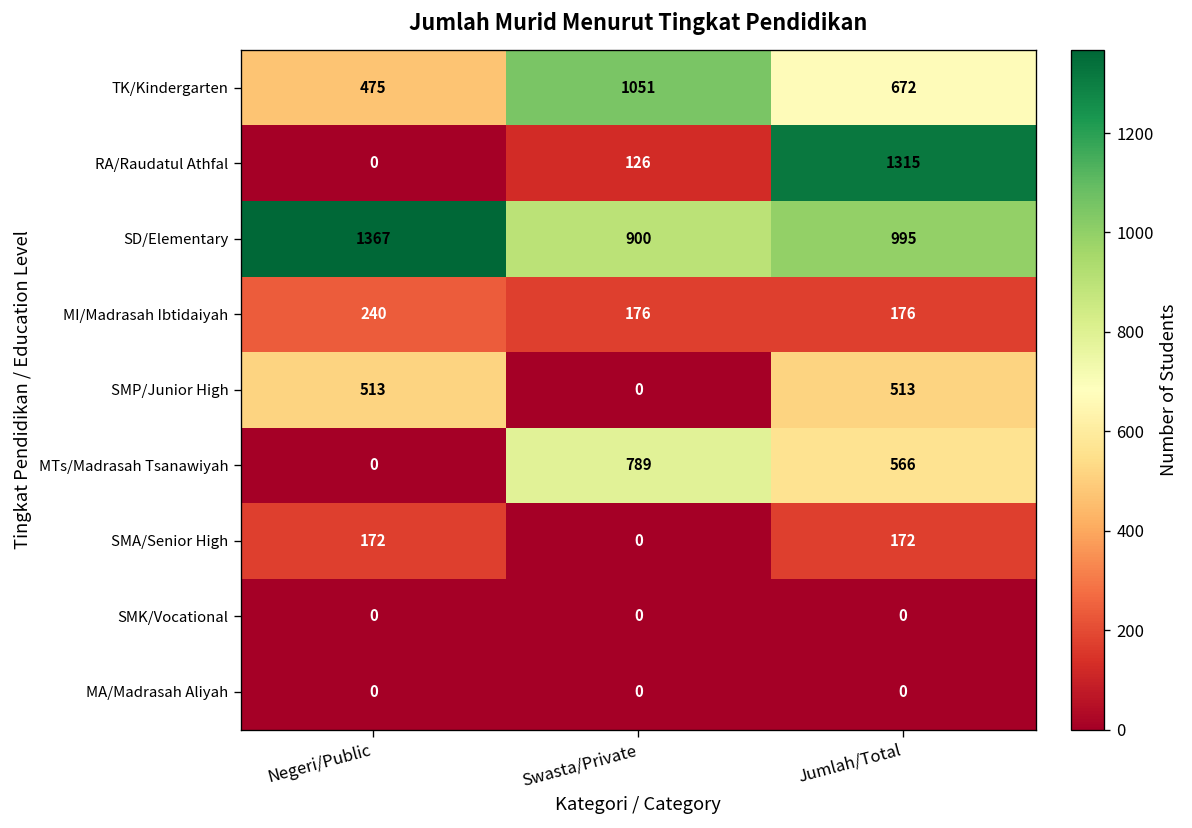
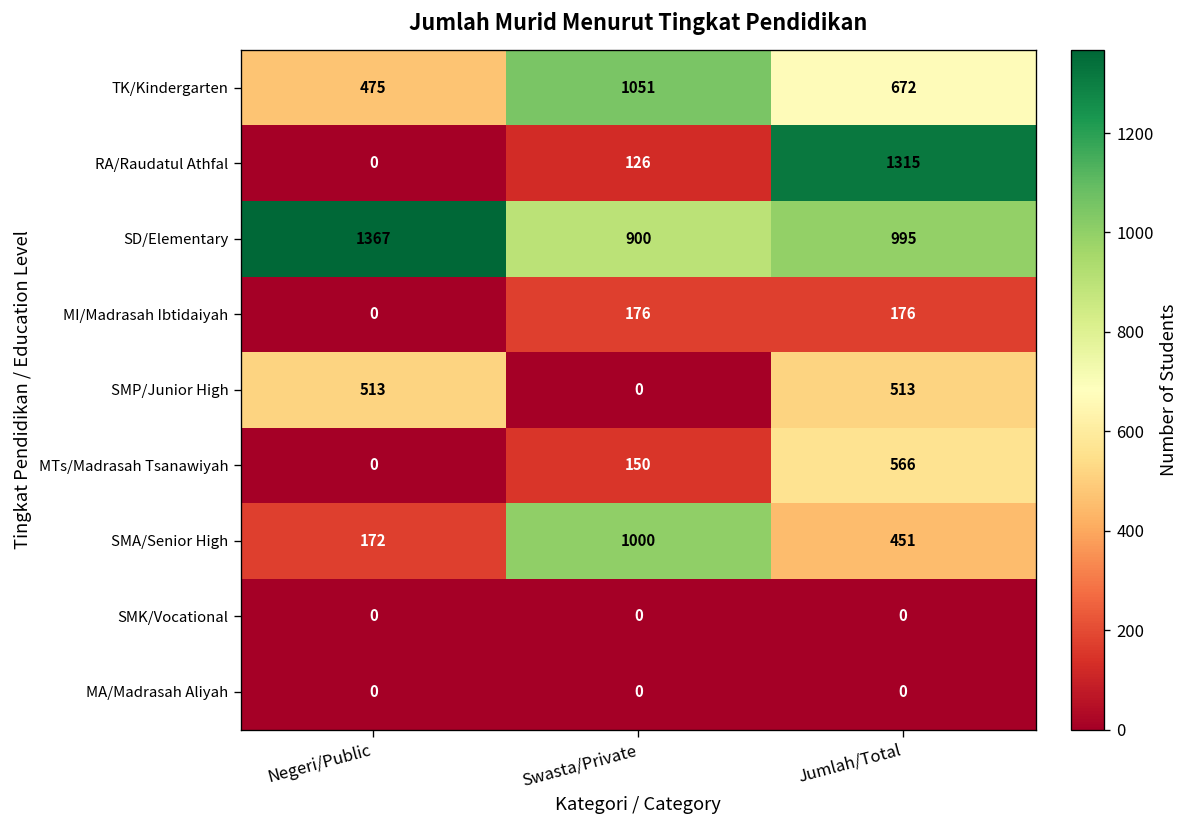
  {
    "TK/Kindergarten": {
      "Negeri/Public": 475,
      "Swasta/Private": 1051,
      "Jumlah/Total": 672
    },
    "RA/Raudatul Athfal": {
      "Negeri/Public": 0,
      "Swasta/Private": 126,
      "Jumlah/Total": 1315
    },
    "SD/Elementary": {
      "Negeri/Public": 1367,
      "Swasta/Private": 900,
      "Jumlah/Total": 995
    },
    "MI/Madrasah Ibtidaiyah": {
-     "Negeri/Public": 240,
+     "Negeri/Public": 0,
      "Swasta/Private": 176,
      "Jumlah/Total": 176
    },
    "SMP/Junior High": {
      "Negeri/Public": 513,
      "Swasta/Private": 0,
      "Jumlah/Total": 513
    },
    "MTs/Madrasah Tsanawiyah": {
      "Negeri/Public": 0,
-     "Swasta/Private": 789,
+     "Swasta/Private": 150,
      "Jumlah/Total": 566
    },
    "SMA/Senior High": {
      "Negeri/Public": 172,
-     "Swasta/Private": 0,
-     "Jumlah/Total": 172
+     "Swasta/Private": 1000,
+     "Jumlah/Total": 451
    },
    "SMK/Vocational": {
      "Negeri/Public": 0,
      "Swasta/Private": 0,
      "Jumlah/Total": 0
    },
    "MA/Madrasah Aliyah": {
      "Negeri/Public": 0,
      "Swasta/Private": 0,
      "Jumlah/Total": 0
    }
  }
